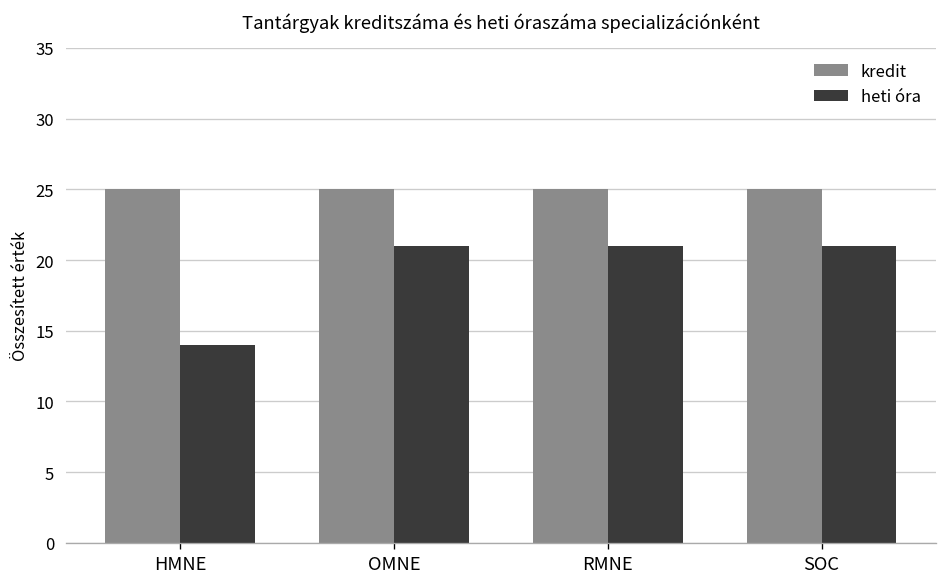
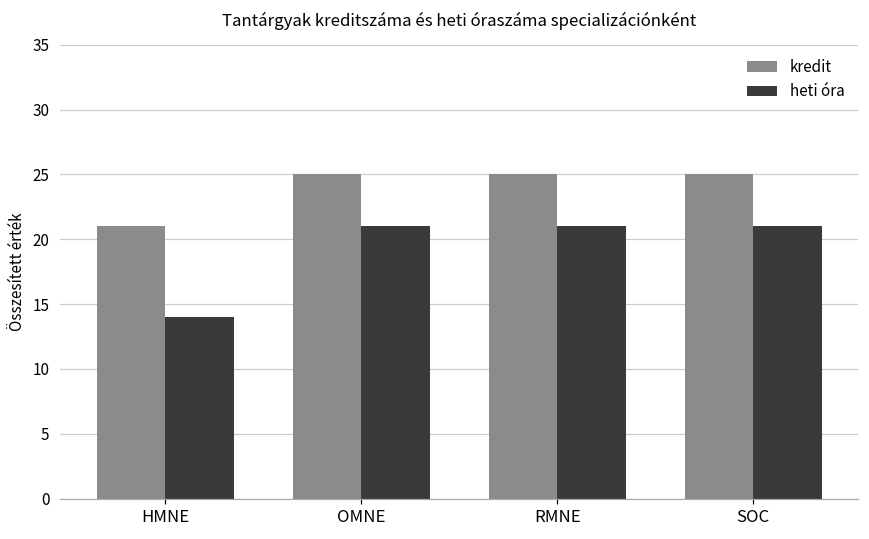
  {
    "kredit": {
-     "HMNE": 25,
+     "HMNE": 21,
      "OMNE": 25,
      "RMNE": 25,
      "SOC": 25
    },
    "heti óra": {
      "HMNE": 14,
      "OMNE": 21,
      "RMNE": 21,
      "SOC": 21
    }
  }
